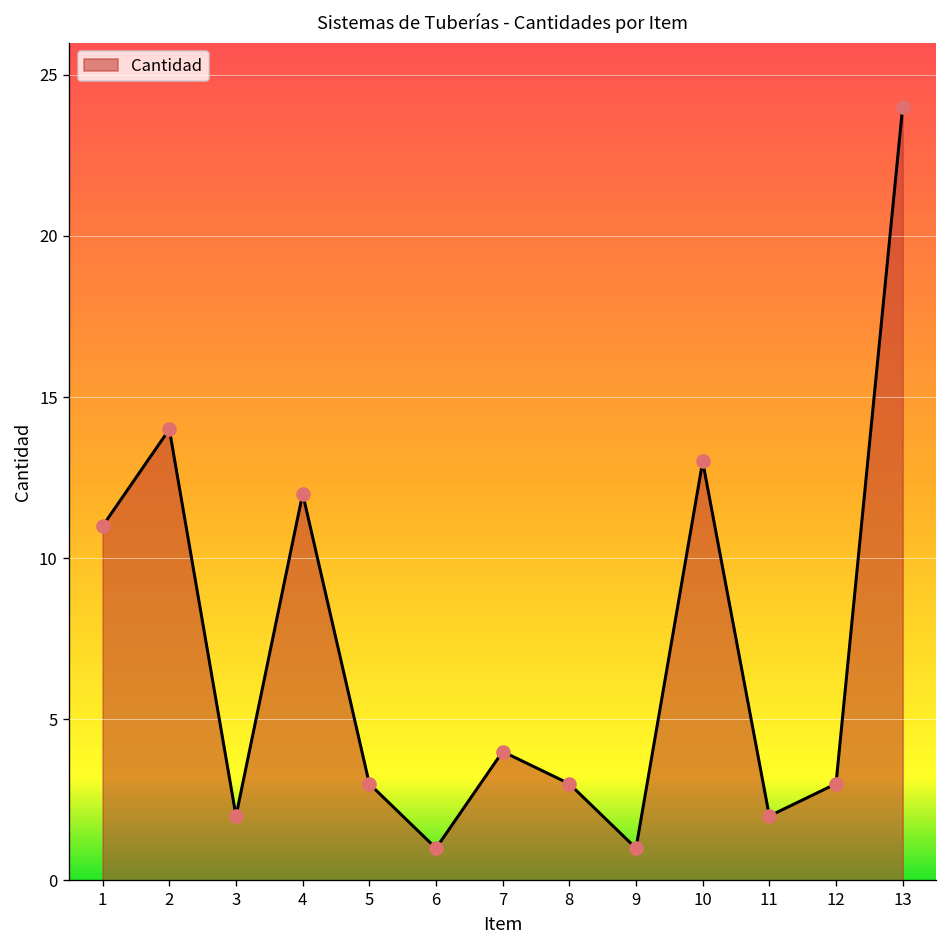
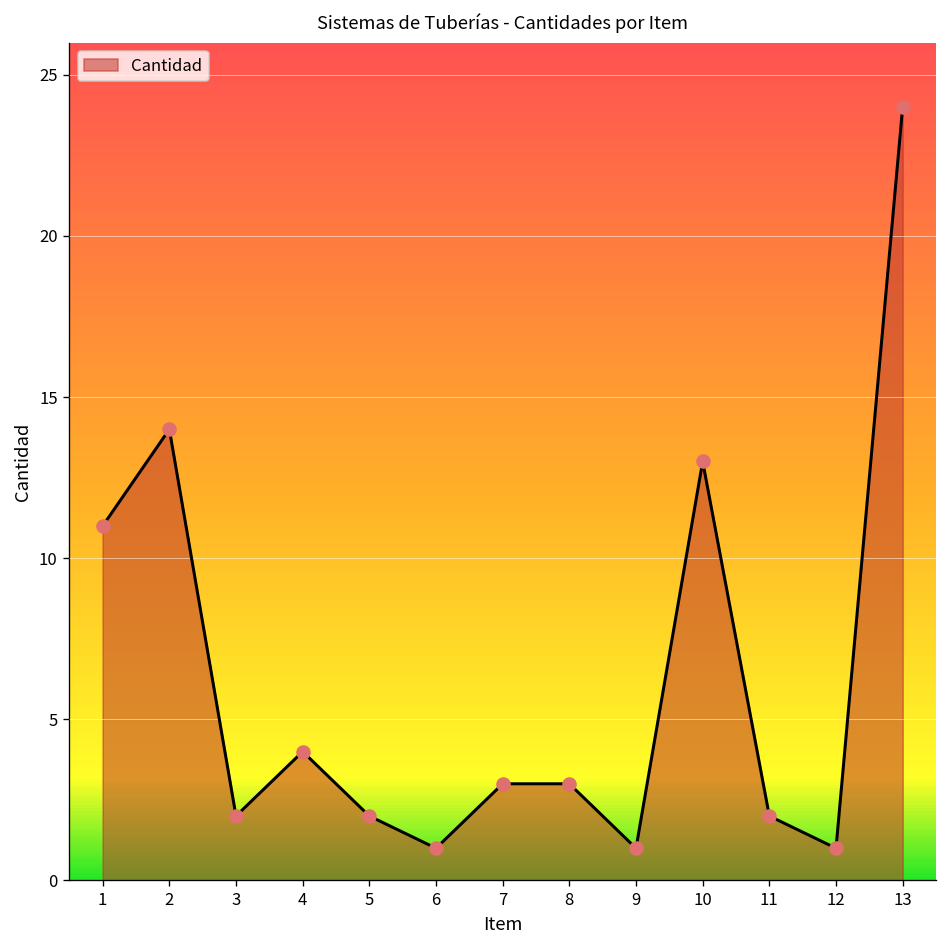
  {
    "1": 11,
    "2": 14,
    "3": 2,
-   "4": 12,
-   "5": 3,
+   "4": 4,
+   "5": 2,
    "6": 1,
-   "7": 4,
+   "7": 3,
    "8": 3,
    "9": 1,
    "10": 13,
    "11": 2,
-   "12": 3,
+   "12": 1,
    "13": 24
  }
